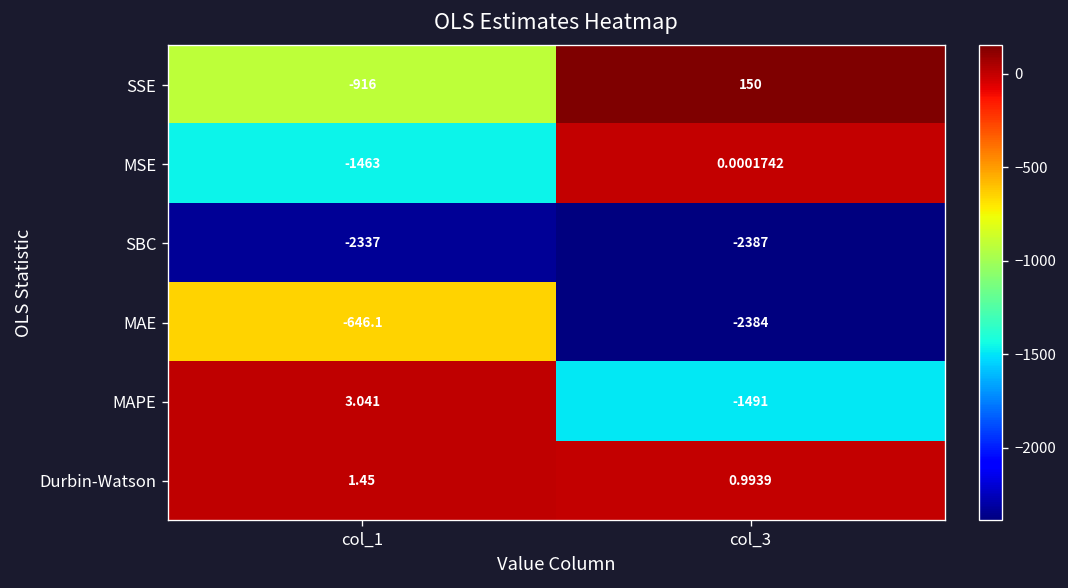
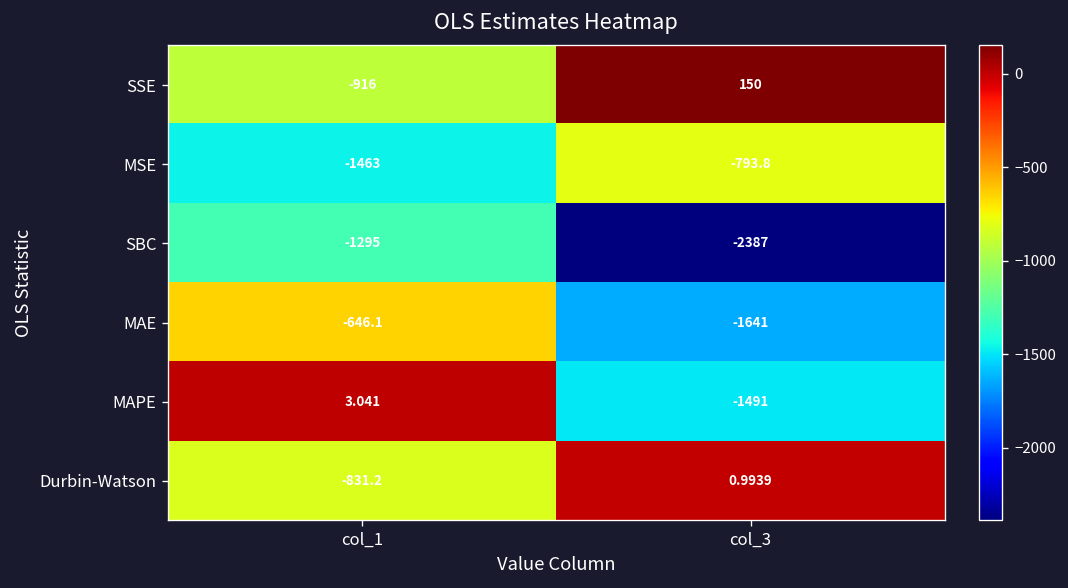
  {
    "SSE": {
      "col_1": -916,
      "col_3": 150
    },
    "MSE": {
      "col_1": -1463,
-     "col_3": 0.0001742
+     "col_3": -793.8
    },
    "SBC": {
-     "col_1": -2337,
+     "col_1": -1295,
      "col_3": -2387
    },
    "MAE": {
      "col_1": -646.1,
-     "col_3": -2384
+     "col_3": -1641
    },
    "MAPE": {
      "col_1": 3.041,
      "col_3": -1491
    },
    "Durbin-Watson": {
-     "col_1": 1.45,
+     "col_1": -831.2,
      "col_3": 0.9939
    }
  }
